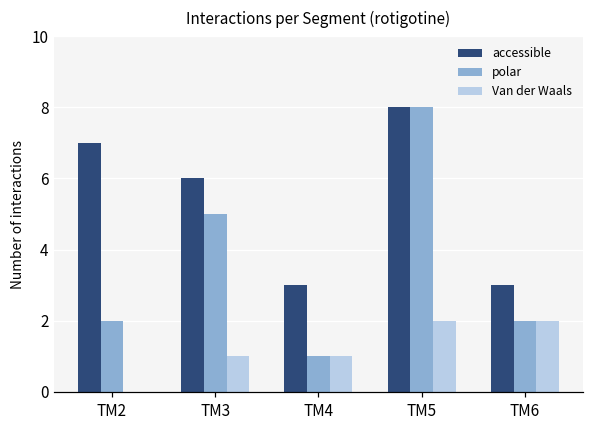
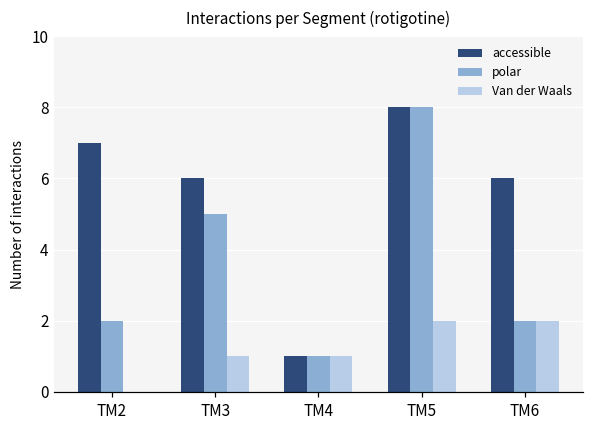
  {
    "accessible": {
      "TM2": 7,
      "TM3": 6,
-     "TM4": 3,
+     "TM4": 1,
      "TM5": 8,
-     "TM6": 3
+     "TM6": 6
    }
  }
